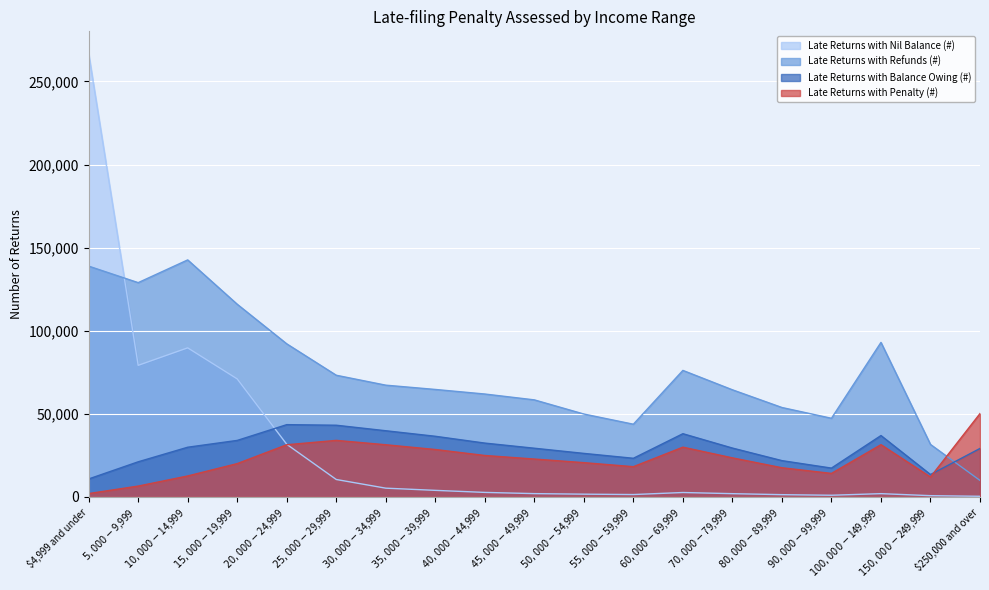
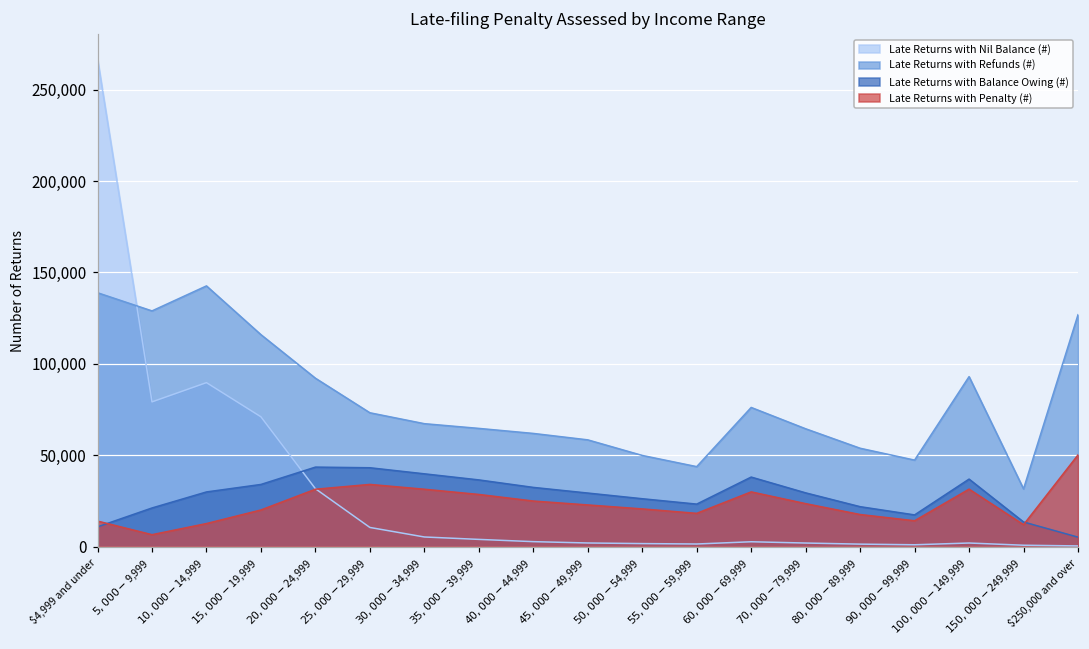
  {
    "Late Returns with Nil Balance (#)": {
      "$4,999 and under": "267,000",
      "$250,000 and over": "0"
    },
    "Late Returns with Refunds (#)": {
      "$4,999 and under": "139,000",
-     "$250,000 and over": "10,000"
+     "$250,000 and over": "127,000"
    },
    "Late Returns with Balance Owing (#)": {
      "$4,999 and under": "11,000",
-     "$250,000 and over": "29,000"
+     "$250,000 and over": "5,000"
    },
    "Late Returns with Penalty (#)": {
-     "$4,999 and under": "2,000",
+     "$4,999 and under": "14,000",
      "$250,000 and over": "50,000"
    }
  }
